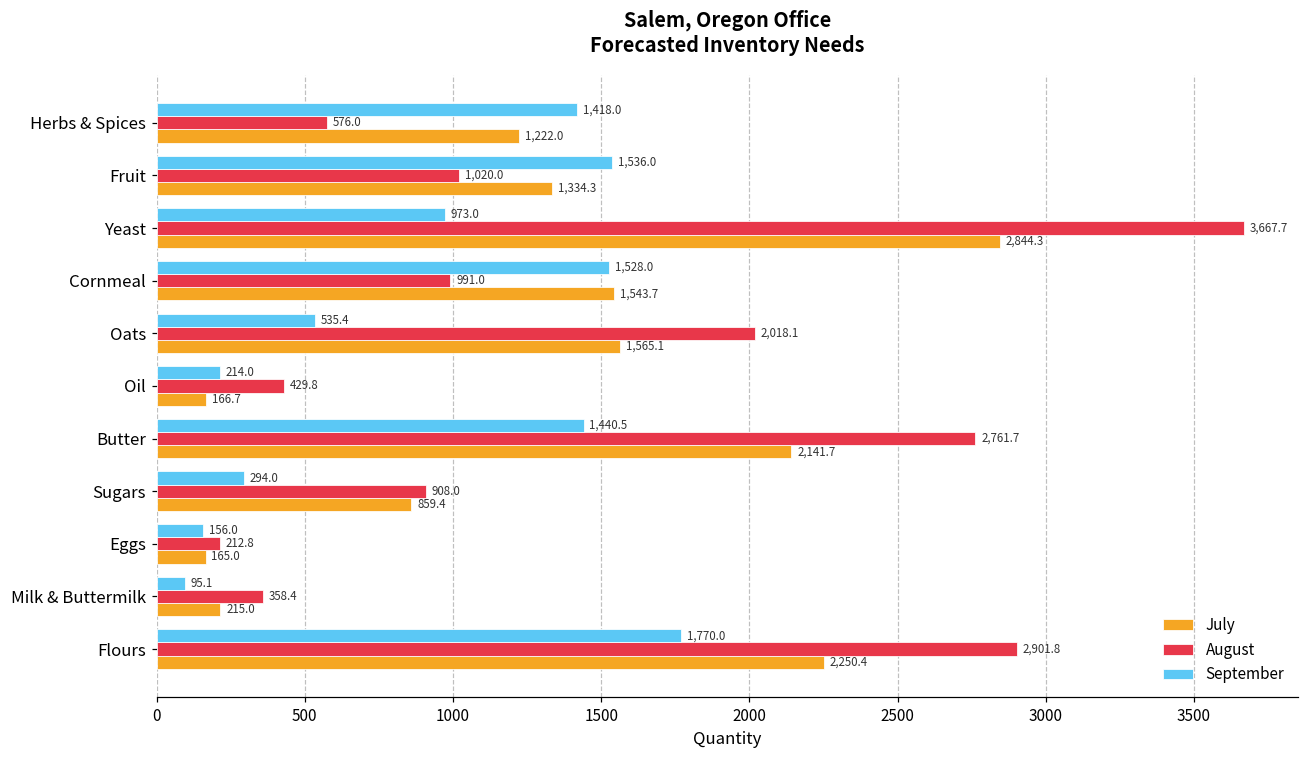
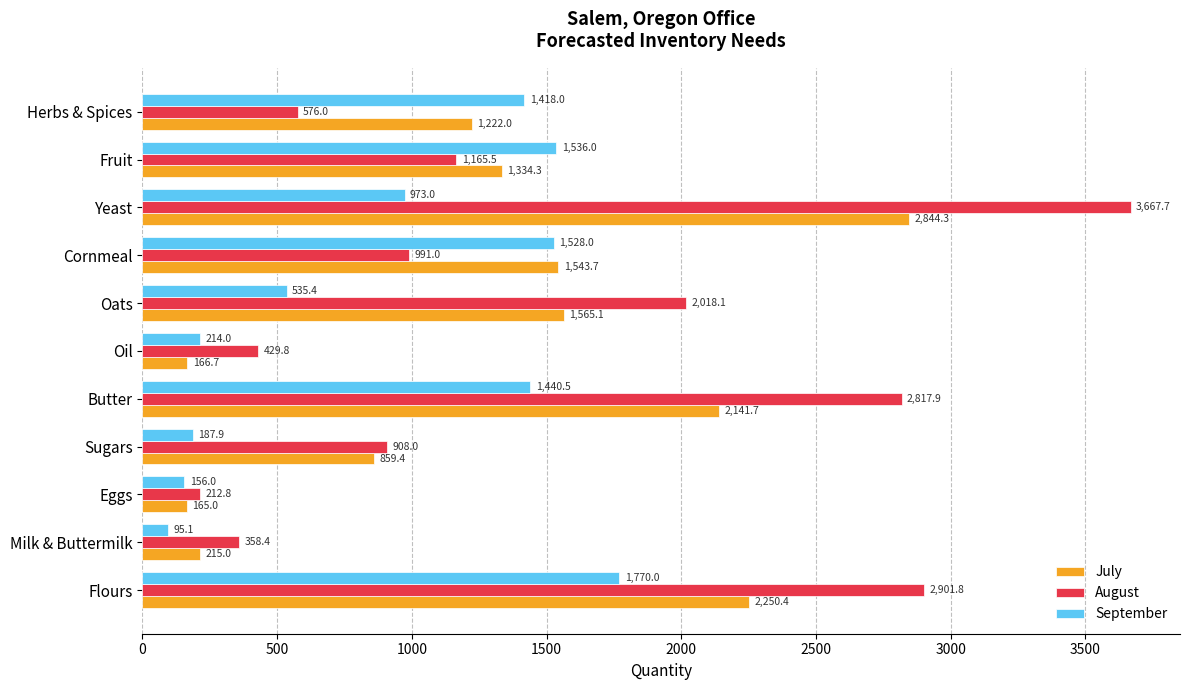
  {
    "July": {
      "Herbs & Spices": "1,222.0",
      "Fruit": "1,334.3",
      "Yeast": "2,844.3",
      "Cornmeal": "1,543.7",
      "Oats": "1,565.1",
      "Oil": "166.7",
      "Butter": "2,141.7",
      "Sugars": "859.4",
      "Eggs": "165.0",
      "Milk & Buttermilk": "215.0",
      "Flours": "2,250.4"
    },
    "August": {
      "Herbs & Spices": "576.0",
-     "Fruit": "1,020.0",
+     "Fruit": "1,165.5",
      "Yeast": "3,667.7",
      "Cornmeal": "991.0",
      "Oats": "2,018.1",
      "Oil": "429.8",
-     "Butter": "2,761.7",
+     "Butter": "2,817.9",
      "Sugars": "908.0",
      "Eggs": "212.8",
      "Milk & Buttermilk": "358.4",
      "Flours": "2,901.8"
    },
    "September": {
      "Herbs & Spices": "1,418.0",
      "Fruit": "1,536.0",
      "Yeast": "973.0",
      "Cornmeal": "1,528.0",
      "Oats": "535.4",
      "Oil": "214.0",
      "Butter": "1,440.5",
-     "Sugars": "294.0",
+     "Sugars": "187.9",
      "Eggs": "156.0",
      "Milk & Buttermilk": "95.1",
      "Flours": "1,770.0"
    }
  }
